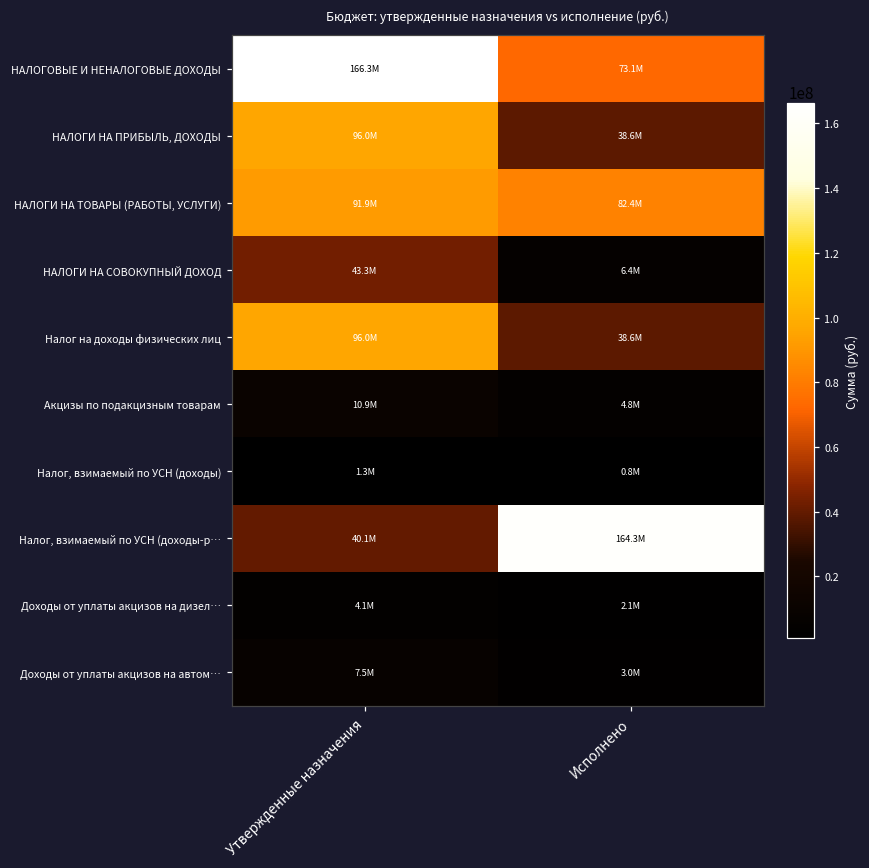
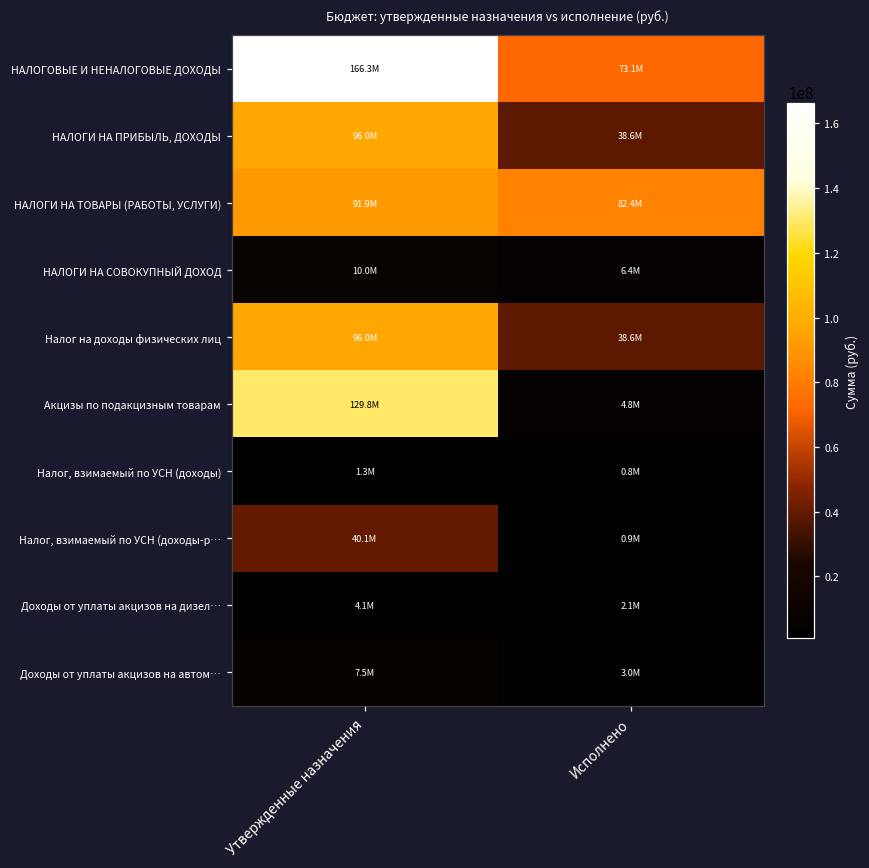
  {
    "НАЛОГОВЫЕ И НЕНАЛОГОВЫЕ ДОХОДЫ": {
      "Утвержденные назначения": "166.3M",
      "Исполнено": "73.1M"
    },
    "НАЛОГИ НА ПРИБЫЛЬ, ДОХОДЫ": {
      "Утвержденные назначения": "96.0M",
      "Исполнено": "38.6M"
    },
    "НАЛОГИ НА ТОВАРЫ (РАБОТЫ, УСЛУГИ)": {
      "Утвержденные назначения": "91.9M",
      "Исполнено": "82.4M"
    },
    "НАЛОГИ НА СОВОКУПНЫЙ ДОХОД": {
-     "Утвержденные назначения": "43.3M",
+     "Утвержденные назначения": "10.0M",
      "Исполнено": "6.4M"
    },
    "Налог на доходы физических лиц": {
      "Утвержденные назначения": "96.0M",
      "Исполнено": "38.6M"
    },
    "Акцизы по подакцизным товарам": {
-     "Утвержденные назначения": "10.9M",
+     "Утвержденные назначения": "129.8M",
      "Исполнено": "4.8M"
    },
    "Налог, взимаемый по УСН (доходы)": {
      "Утвержденные назначения": "1.3M",
      "Исполнено": "0.8M"
    },
    "Налог, взимаемый по УСН (доходы-р…": {
      "Утвержденные назначения": "40.1M",
-     "Исполнено": "164.3M"
+     "Исполнено": "0.9M"
    },
    "Доходы от уплаты акцизов на дизел…": {
      "Утвержденные назначения": "4.1M",
      "Исполнено": "2.1M"
    },
    "Доходы от уплаты акцизов на автом…": {
      "Утвержденные назначения": "7.5M",
      "Исполнено": "3.0M"
    }
  }
